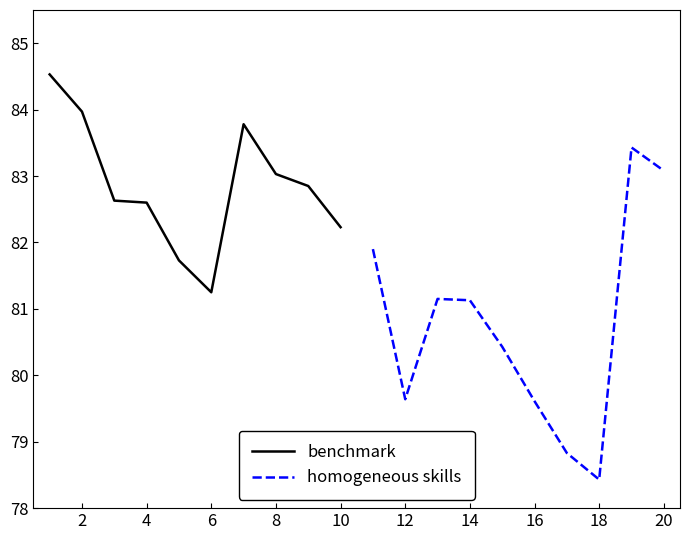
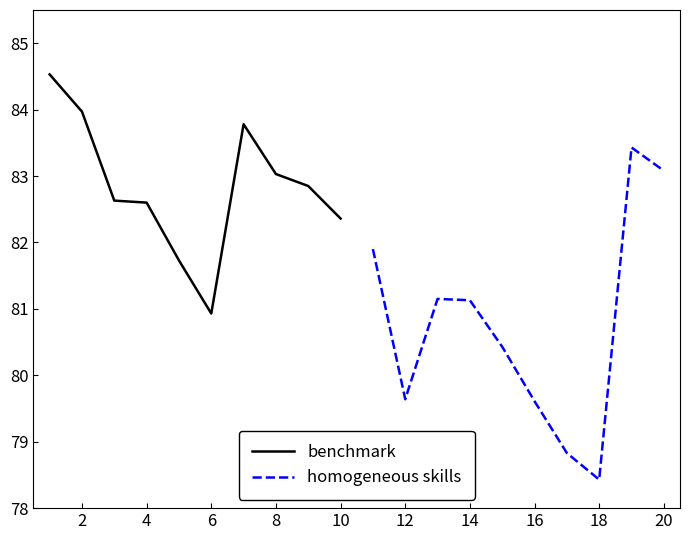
  {
    "benchmark": {
      "2": 84.0,
      "4": 82.6,
-     "6": 81.3,
+     "6": 80.9,
      "8": 83.0,
-     "10": 82.2
+     "10": 82.4
    },
    "homogeneous skills": {
      "12": 79.6,
      "14": 81.1,
      "16": 79.6,
      "18": 78.4,
      "20": 83.1
    }
  }
